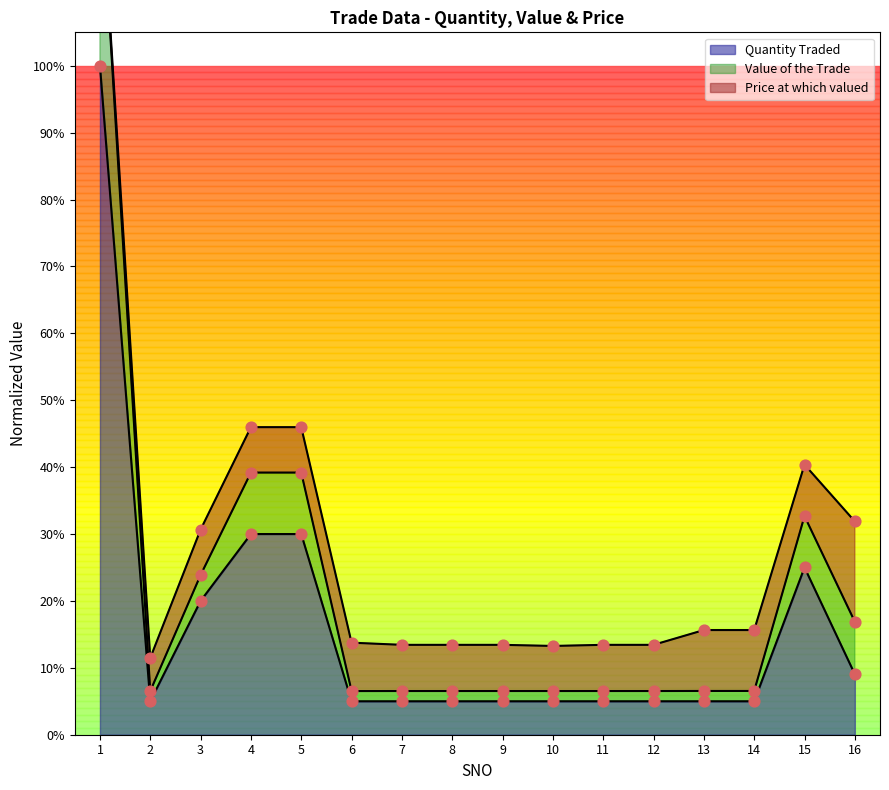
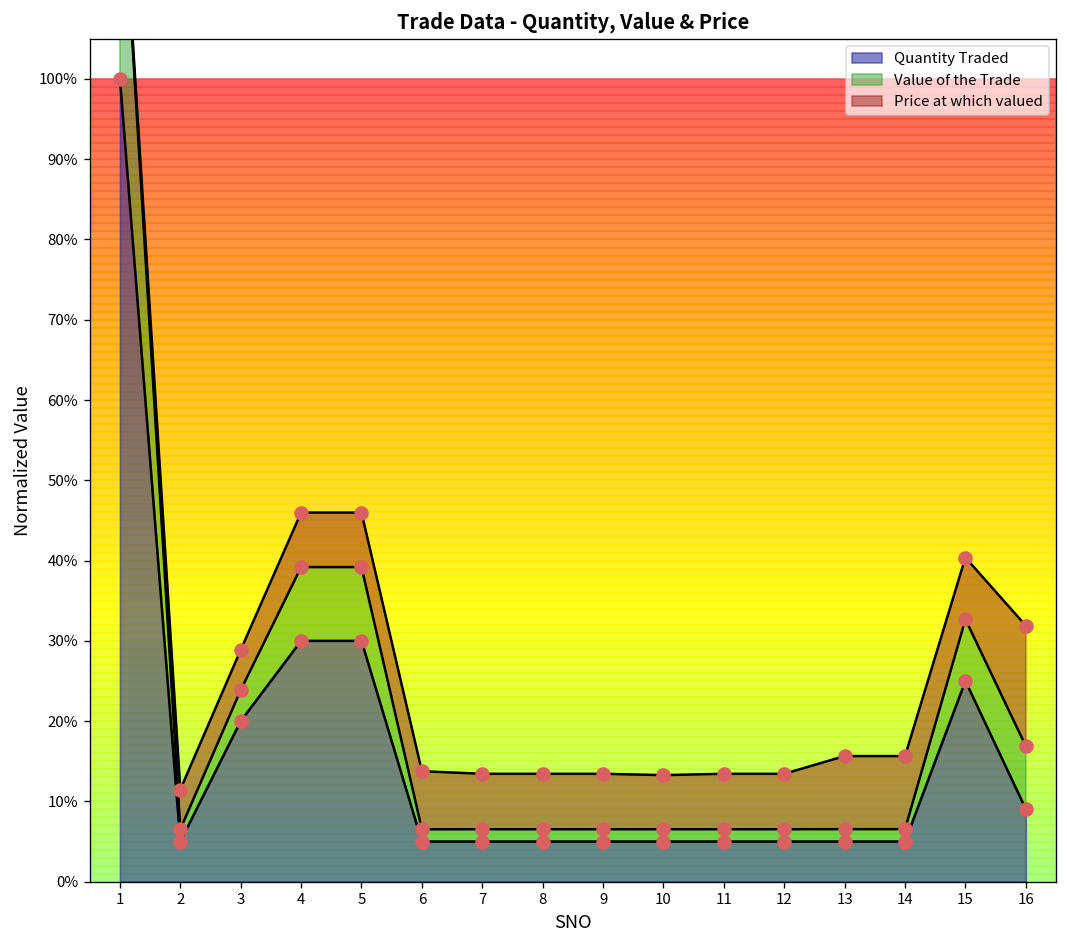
  {
    "Quantity Traded": {
      "1": "100%",
      "2": "5%",
      "3": "20%",
      "4": "30%",
      "5": "30%",
      "6": "5%",
      "7": "5%",
      "8": "5%",
      "9": "5%",
      "10": "5%",
      "11": "5%",
      "12": "5%",
      "13": "5%",
      "14": "5%",
      "15": "25%",
      "16": "9%"
    },
    "Value of the Trade": {
      "2": "2%",
      "3": "4%",
      "4": "9%",
      "5": "9%",
      "6": "2%",
      "7": "2%",
      "8": "2%",
      "9": "2%",
      "10": "2%",
      "11": "2%",
      "12": "2%",
      "13": "2%",
      "14": "2%",
      "15": "8%",
      "16": "8%"
    },
    "Price at which valued": {
      "2": "5%",
-     "3": "7%",
+     "3": "5%",
      "4": "7%",
      "5": "7%",
      "6": "7%",
      "7": "7%",
      "8": "7%",
      "9": "7%",
      "10": "7%",
      "11": "7%",
      "12": "7%",
      "13": "9%",
      "14": "9%",
      "15": "8%",
      "16": "15%"
    }
  }
